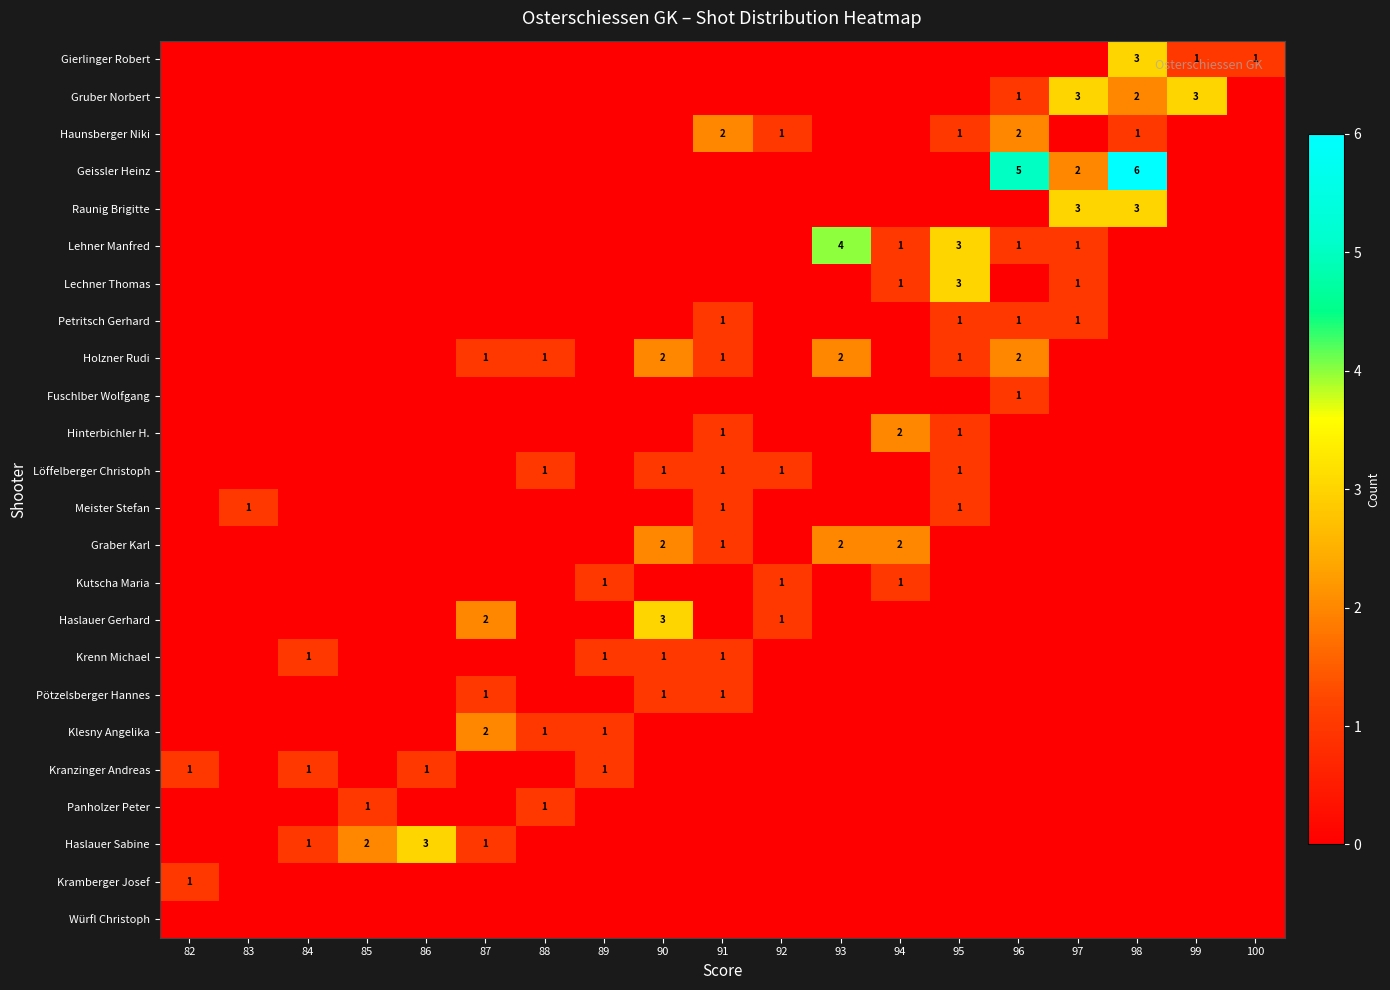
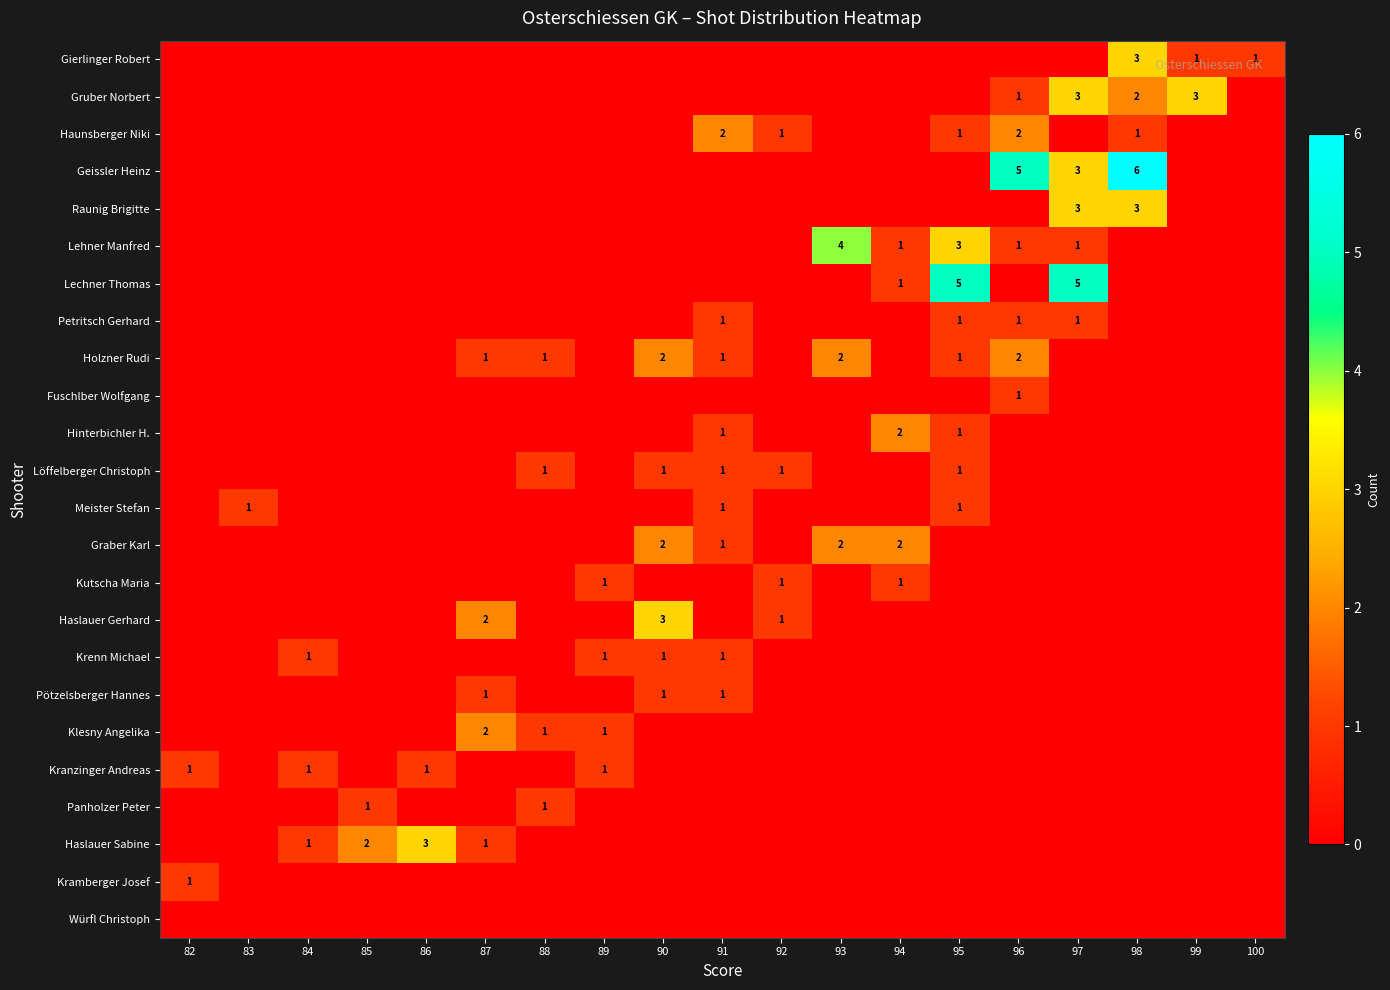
  {
    "Gierlinger Robert": {
      "98": 3
    },
    "Gruber Norbert": {
      "96": 1,
      "97": 3,
      "98": 2,
      "99": 3
    },
    "Haunsberger Niki": {
      "91": 2,
      "92": 1,
      "95": 1,
      "96": 2,
      "98": 1
    },
    "Geissler Heinz": {
      "96": 5,
-     "97": 2,
+     "97": 3,
      "98": 6
    },
    "Raunig Brigitte": {
      "97": 3,
      "98": 3
    },
    "Lehner Manfred": {
      "93": 4,
      "94": 1,
      "95": 3,
      "96": 1,
      "97": 1
    },
    "Lechner Thomas": {
      "94": 1,
-     "95": 3,
-     "97": 1
+     "95": 5,
+     "97": 5
    },
    "Petritsch Gerhard": {
      "91": 1,
      "95": 1,
      "96": 1,
      "97": 1
    },
    "Holzner Rudi": {
      "87": 1,
      "88": 1,
      "90": 2,
      "91": 1,
      "93": 2,
      "95": 1,
      "96": 2
    },
    "Fuschlber Wolfgang": {
      "96": 1
    },
    "Hinterbichler H.": {
      "91": 1,
      "94": 2,
      "95": 1
    },
    "Löffelberger Christoph": {
      "88": 1,
      "90": 1,
      "91": 1,
      "92": 1,
      "95": 1
    },
    "Meister Stefan": {
      "83": 1,
      "91": 1,
      "95": 1
    },
    "Graber Karl": {
      "90": 2,
      "91": 1,
      "93": 2,
      "94": 2
    },
    "Kutscha Maria": {
      "89": 1,
      "92": 1,
      "94": 1
    },
    "Haslauer Gerhard": {
      "87": 2,
      "90": 3,
      "92": 1
    },
    "Krenn Michael": {
      "84": 1,
      "89": 1,
      "90": 1,
      "91": 1
    },
    "Pötzelsberger Hannes": {
      "87": 1,
      "90": 1,
      "91": 1
    },
    "Klesny Angelika": {
      "87": 2,
      "88": 1,
      "89": 1
    },
    "Kranzinger Andreas": {
      "82": 1,
      "84": 1,
      "86": 1,
      "89": 1
    },
    "Panholzer Peter": {
      "85": 1,
      "88": 1
    },
    "Haslauer Sabine": {
      "84": 1,
      "85": 2,
      "86": 3,
      "87": 1
    },
    "Kramberger Josef": {
      "82": 1
    }
  }
